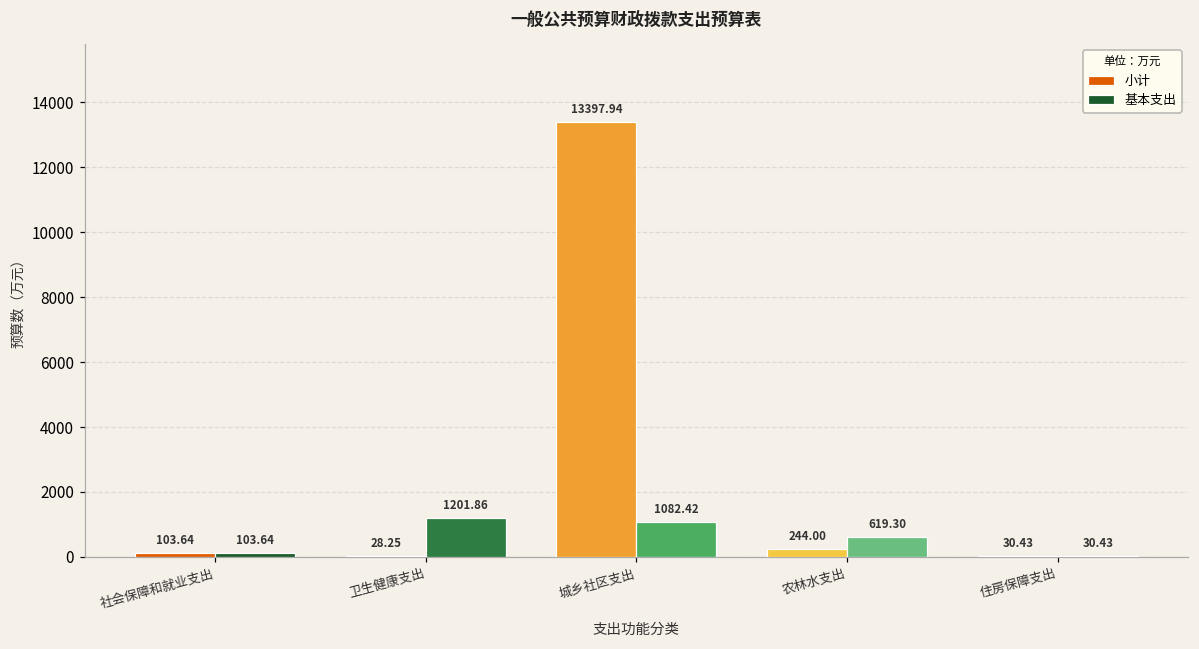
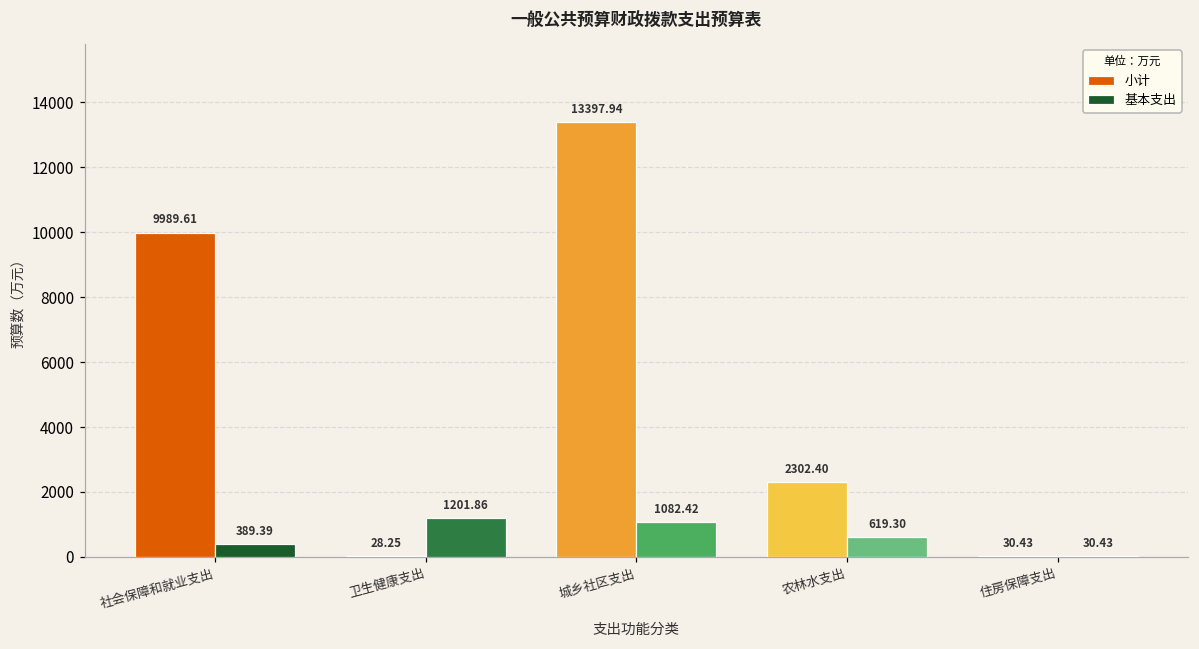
  {
    "小计": {
-     "社会保障和就业支出": 103.64,
+     "社会保障和就业支出": 9989.61,
      "卫生健康支出": 28.25,
      "城乡社区支出": 13397.94,
-     "农林水支出": 244.00,
+     "农林水支出": 2302.40,
      "住房保障支出": 30.43
    },
    "基本支出": {
-     "社会保障和就业支出": 103.64,
+     "社会保障和就业支出": 389.39,
      "卫生健康支出": 1201.86,
      "城乡社区支出": 1082.42,
      "农林水支出": 619.30,
      "住房保障支出": 30.43
    }
  }
